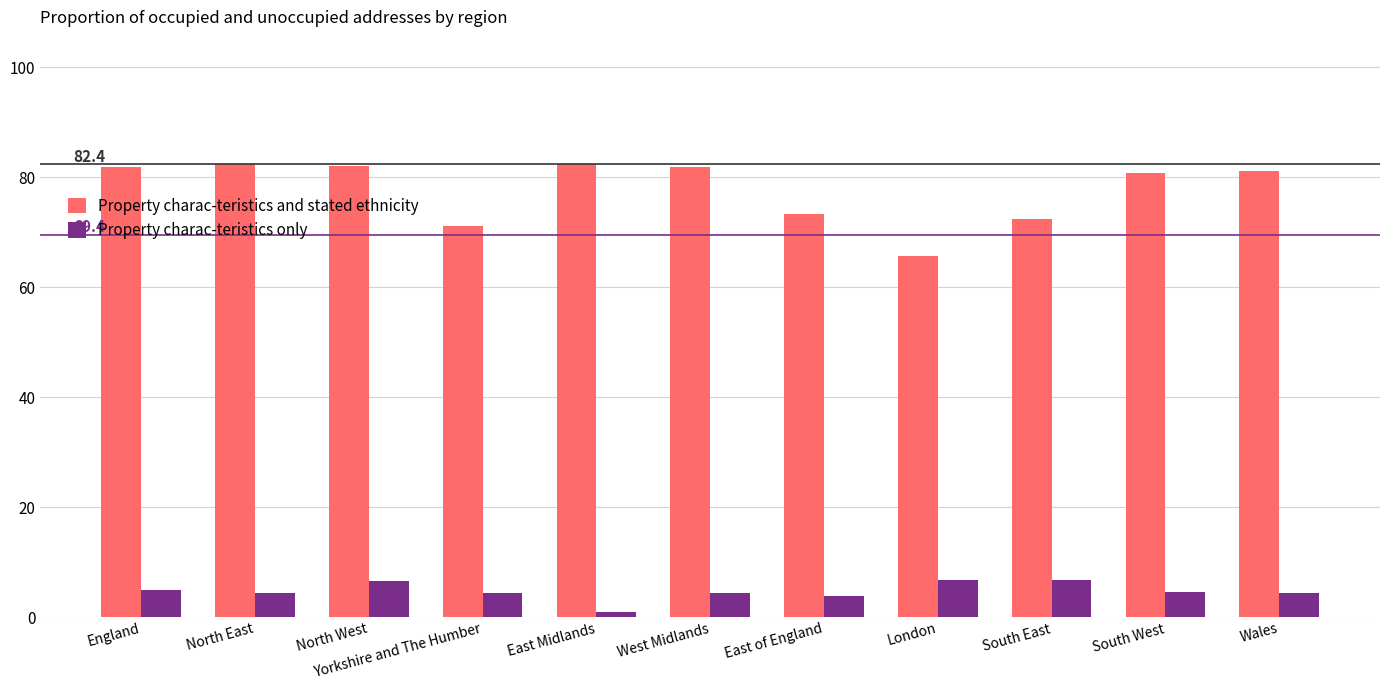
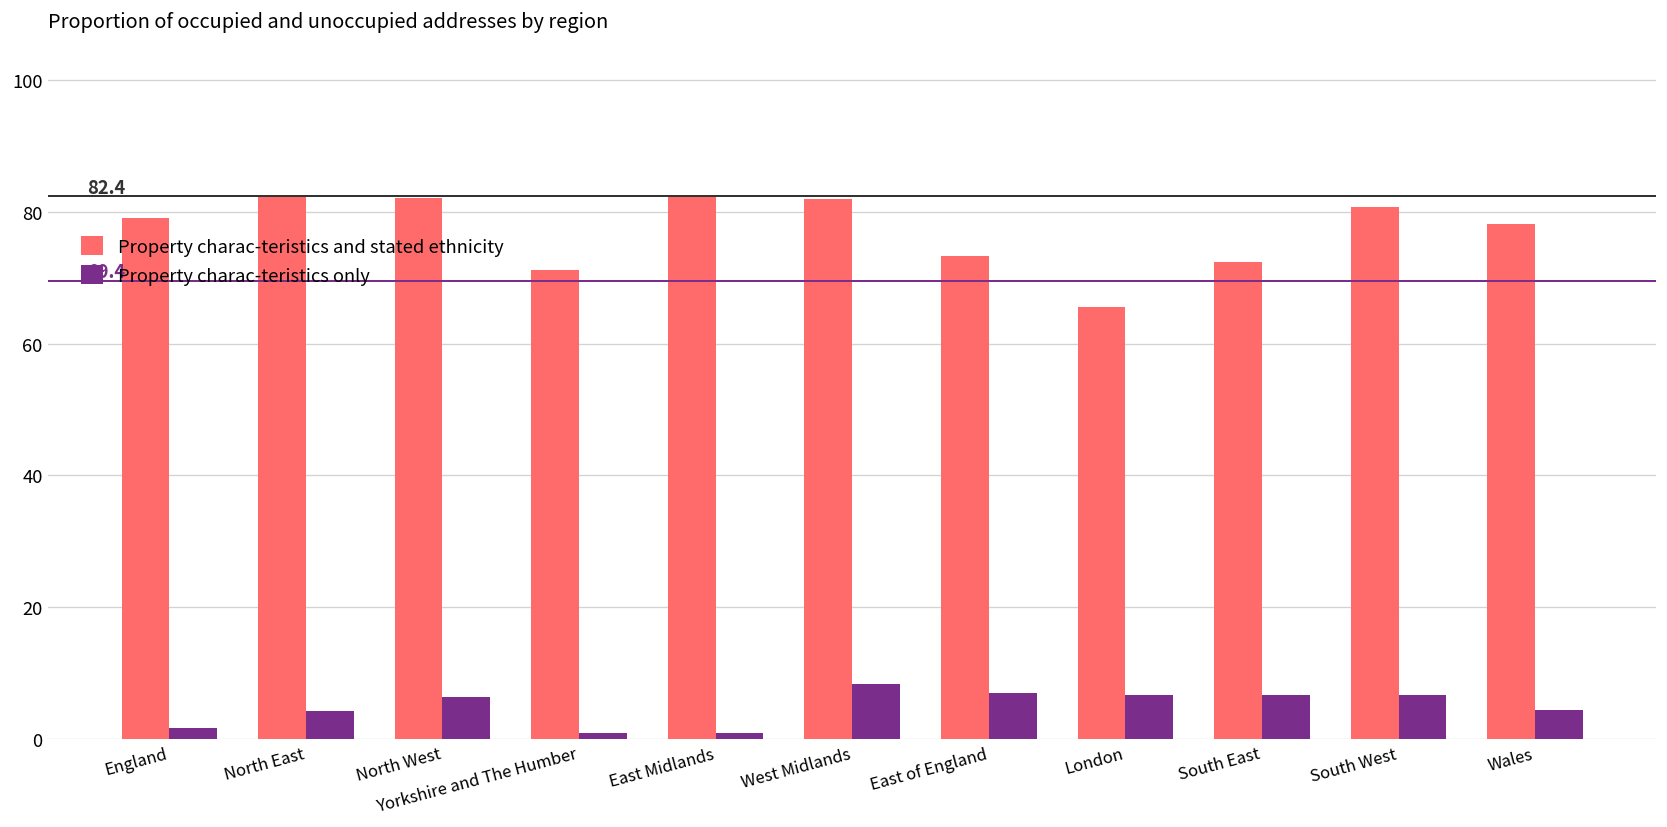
  {
    "Property charac-teristics and stated ethnicity": {
-     "England": 82,
+     "England": 79,
      "North East": 82,
      "North West": 82,
      "Yorkshire and The Humber": 71,
      "East Midlands": 82,
      "West Midlands": 82,
      "East of England": 73,
      "London": 66,
      "South East": 72,
      "South West": 81,
-     "Wales": 81
+     "Wales": 78
    },
    "Property charac-teristics only": {
-     "England": 5,
+     "England": 2,
      "North East": 4,
      "North West": 7,
-     "Yorkshire and The Humber": 4,
+     "Yorkshire and The Humber": 1,
      "East Midlands": 1,
-     "West Midlands": 4,
-     "East of England": 4,
+     "West Midlands": 8,
+     "East of England": 7,
      "London": 7,
      "South East": 7,
-     "South West": 5,
+     "South West": 7,
      "Wales": 4
    }
  }
